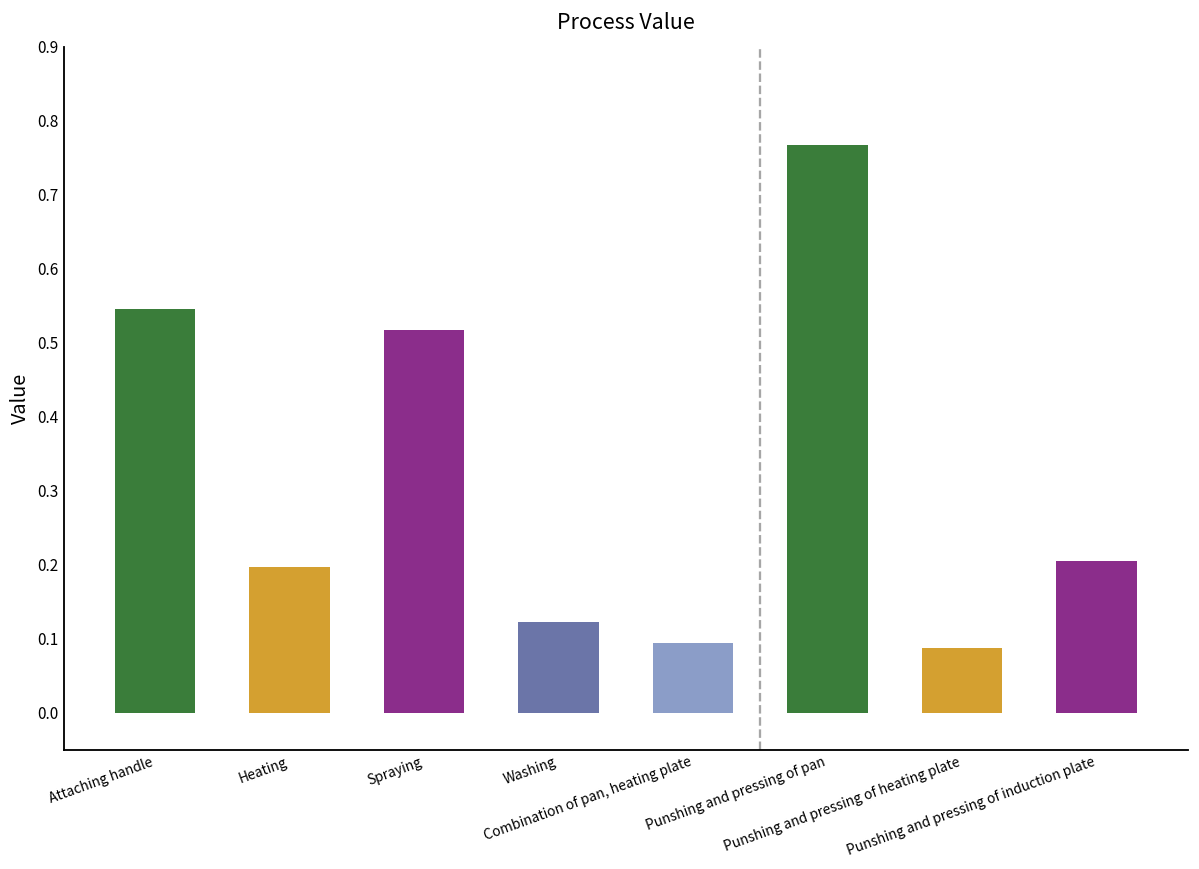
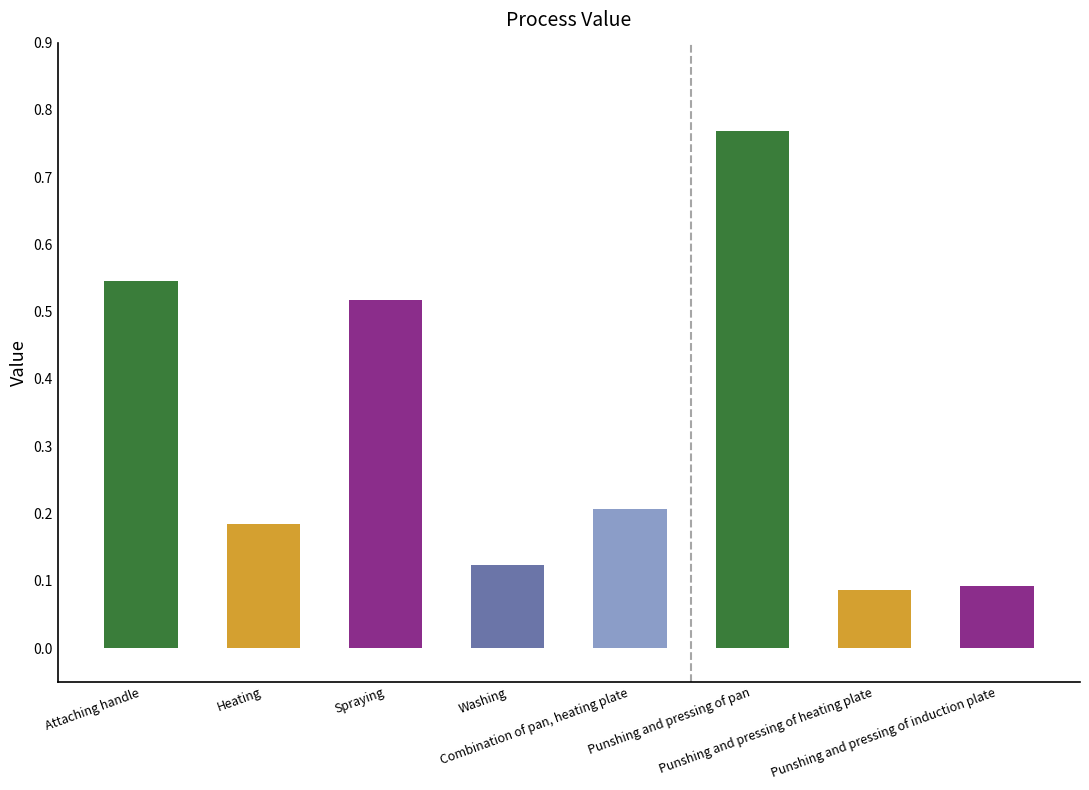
  {
    "Attaching handle": 0.55,
-   "Heating": 0.20,
+   "Heating": 0.18,
    "Spraying": 0.52,
    "Washing": 0.12,
-   "Combination of pan, heating plate": 0.09,
+   "Combination of pan, heating plate": 0.21,
    "Punshing and pressing of pan": 0.77,
    "Punshing and pressing of heating plate": 0.09,
-   "Punshing and pressing of induction plate": 0.20
+   "Punshing and pressing of induction plate": 0.09
  }
